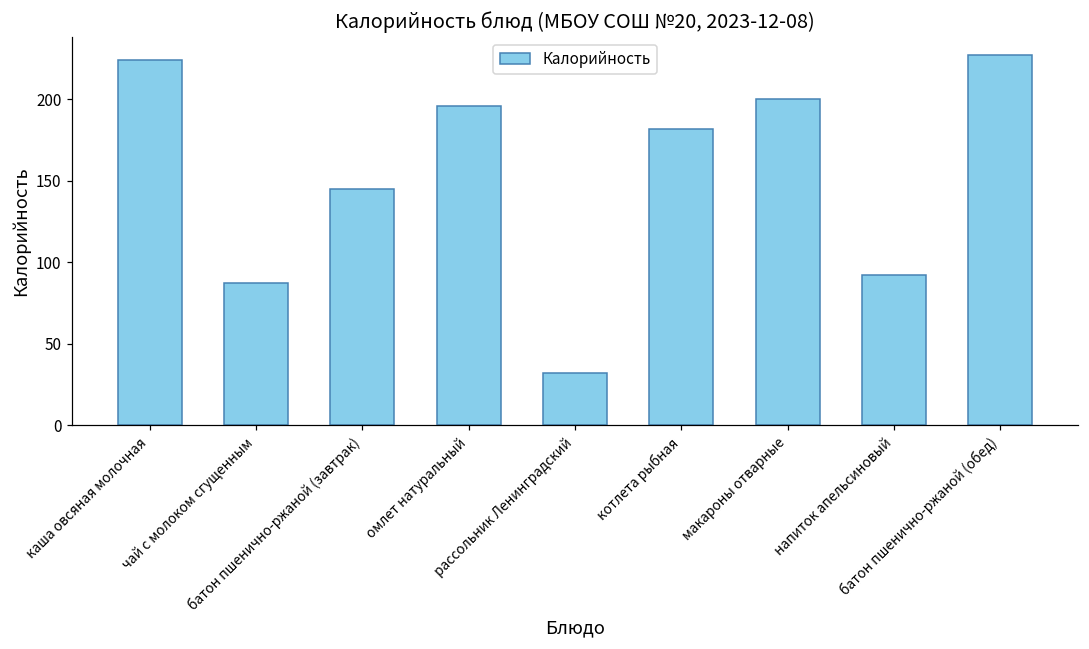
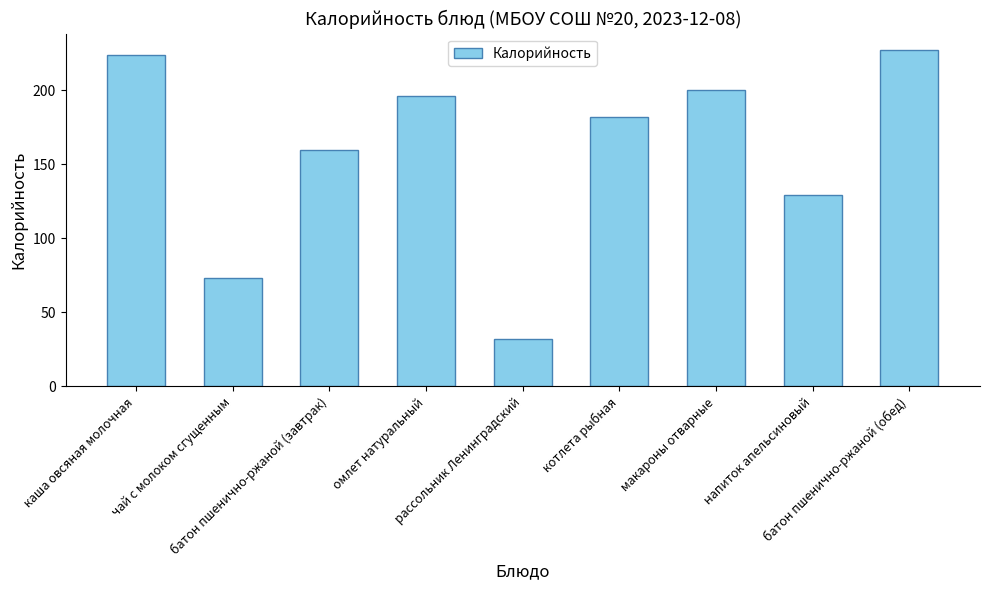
  {
    "каша овсяная молочная": 224,
-   "чай с молоком сгущенным": 87,
-   "батон пшенично-ржаной (завтрак)": 145,
+   "чай с молоком сгущенным": 73,
+   "батон пшенично-ржаной (завтрак)": 160,
    "омлет натуральный": 196,
    "рассольник Ленинградский": 32,
    "котлета рыбная": 182,
    "макароны отварные": 200,
-   "напиток апельсиновый": 92,
+   "напиток апельсиновый": 129,
    "батон пшенично-ржаной (обед)": 227
  }
